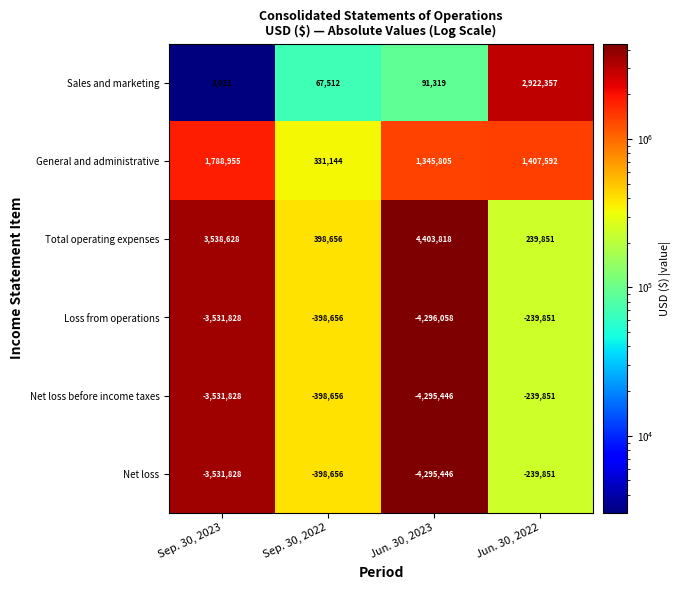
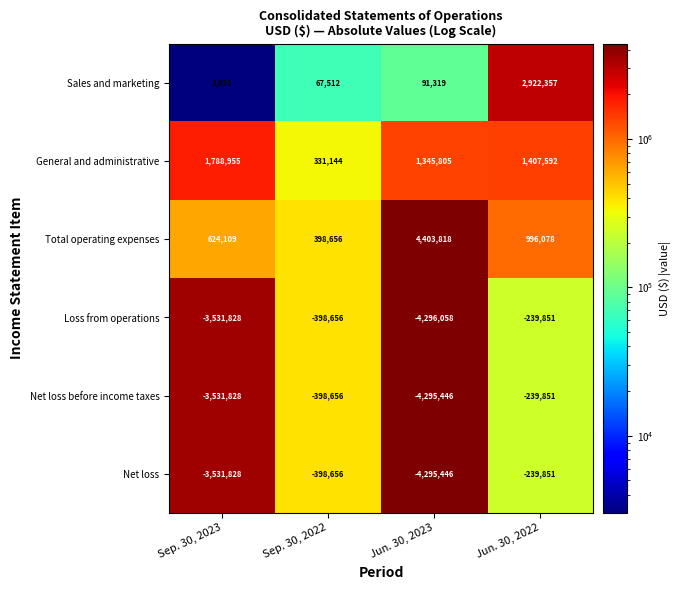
  {
    "Sales and marketing": {
      "Sep. 30, 2023": "3,021",
      "Sep. 30, 2022": "67,512",
      "Jun. 30, 2023": "91,319",
      "Jun. 30, 2022": "2,922,357"
    },
    "General and administrative": {
      "Sep. 30, 2023": "1,788,955",
      "Sep. 30, 2022": "331,144",
      "Jun. 30, 2023": "1,345,805",
      "Jun. 30, 2022": "1,407,592"
    },
    "Total operating expenses": {
-     "Sep. 30, 2023": "3,538,628",
+     "Sep. 30, 2023": "624,109",
      "Sep. 30, 2022": "398,656",
      "Jun. 30, 2023": "4,403,818",
-     "Jun. 30, 2022": "239,851"
+     "Jun. 30, 2022": "996,078"
    },
    "Loss from operations": {
      "Sep. 30, 2023": "-3,531,828",
      "Sep. 30, 2022": "-398,656",
      "Jun. 30, 2023": "-4,296,058",
      "Jun. 30, 2022": "-239,851"
    },
    "Net loss before income taxes": {
      "Sep. 30, 2023": "-3,531,828",
      "Sep. 30, 2022": "-398,656",
      "Jun. 30, 2023": "-4,295,446",
      "Jun. 30, 2022": "-239,851"
    },
    "Net loss": {
      "Sep. 30, 2023": "-3,531,828",
      "Sep. 30, 2022": "-398,656",
      "Jun. 30, 2023": "-4,295,446",
      "Jun. 30, 2022": "-239,851"
    }
  }
